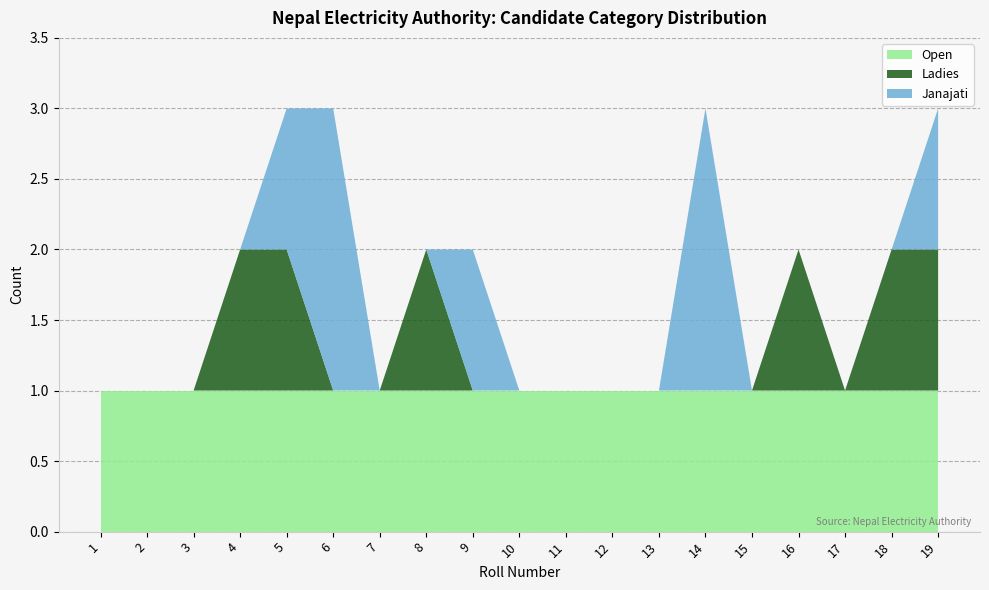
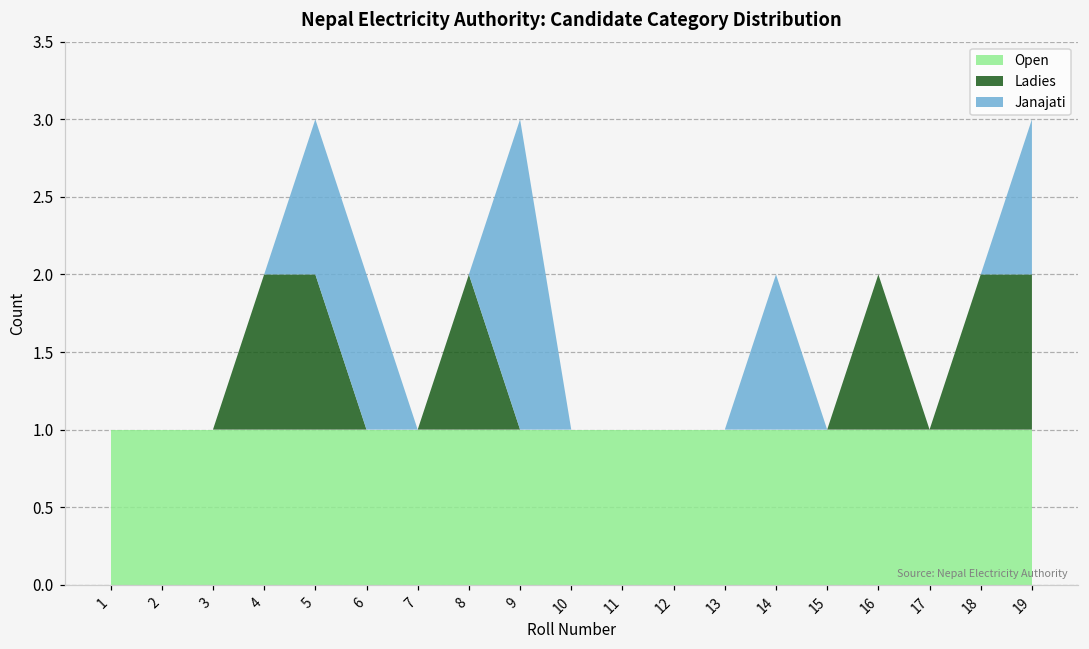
  {
    "Open": {
      "4": 1,
      "5": 1,
      "8": 1,
      "16": 1,
      "18": 1,
      "19": 1
    },
    "Janajati": {
      "5": 1,
-     "6": 2,
-     "9": 1,
-     "14": 2,
+     "6": 1,
+     "9": 2,
+     "14": 1,
      "19": 1
    }
  }
